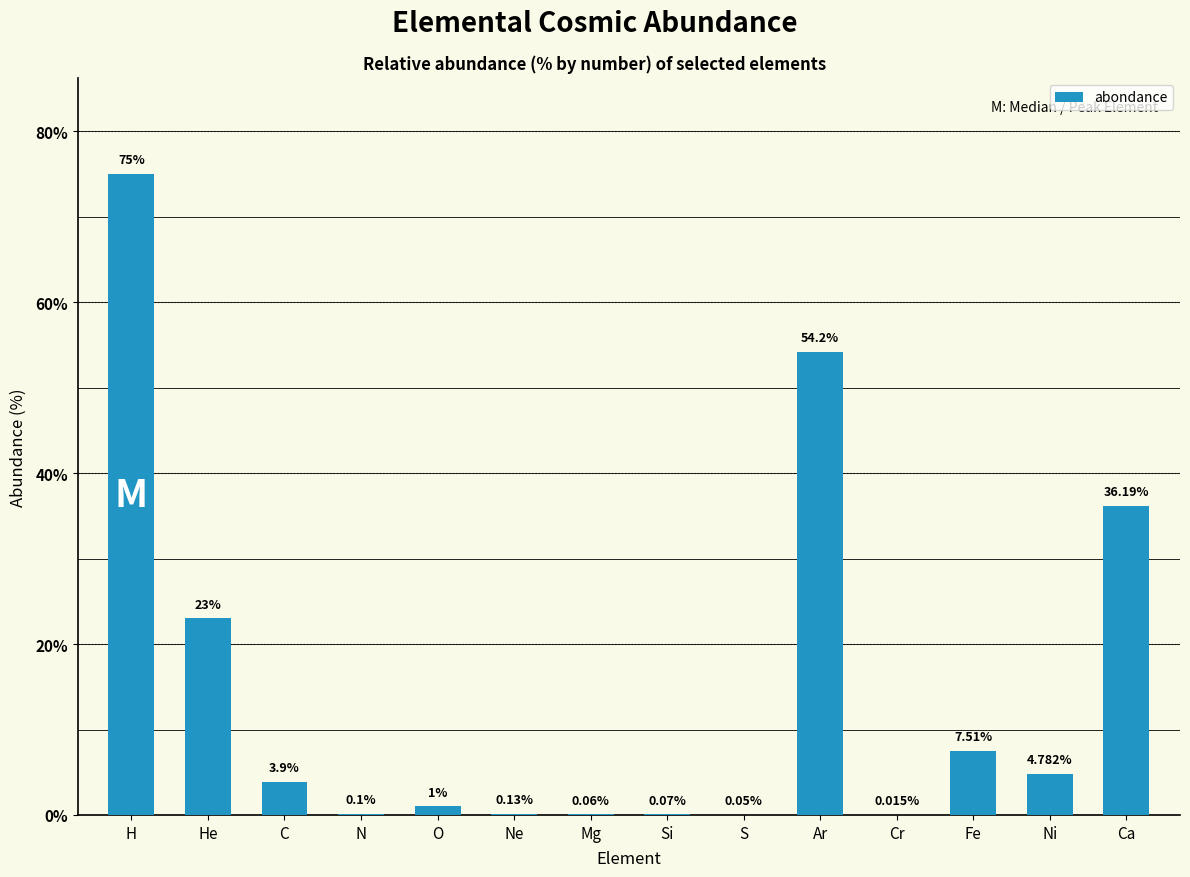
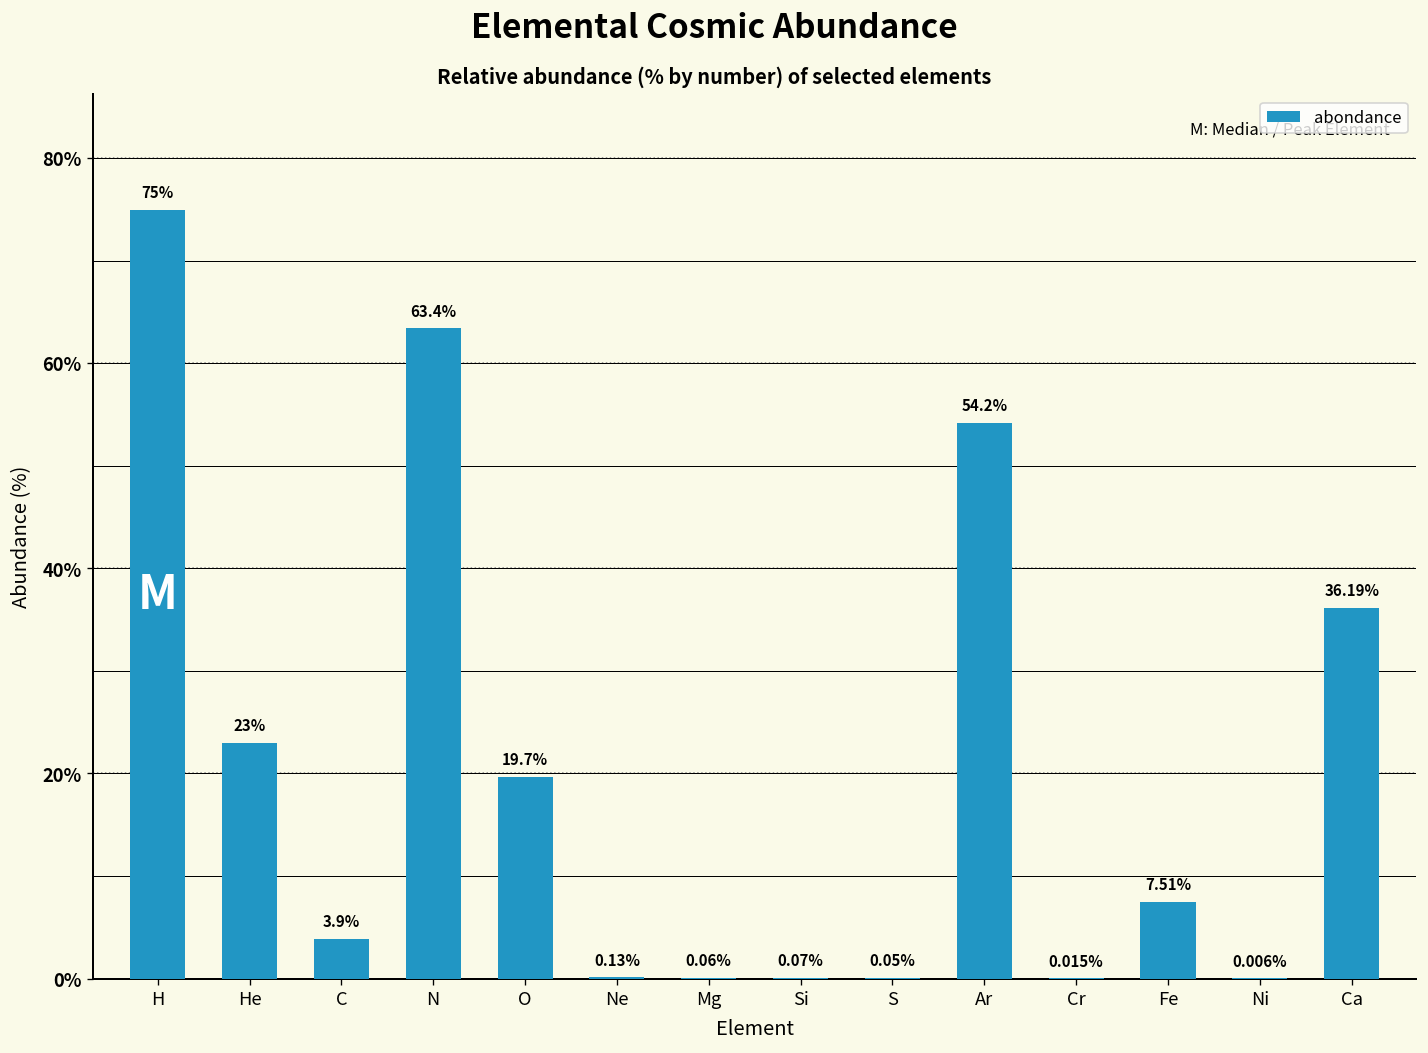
  {
    "H": "75%",
    "He": "23%",
    "C": "3.9%",
-   "N": "0.1%",
-   "O": "1%",
+   "N": "63.4%",
+   "O": "19.7%",
    "Ne": "0.13%",
    "Mg": "0.06%",
    "Si": "0.07%",
    "S": "0.05%",
    "Ar": "54.2%",
    "Cr": "0.015%",
    "Fe": "7.51%",
-   "Ni": "4.782%",
+   "Ni": "0.006%",
    "Ca": "36.19%"
  }
